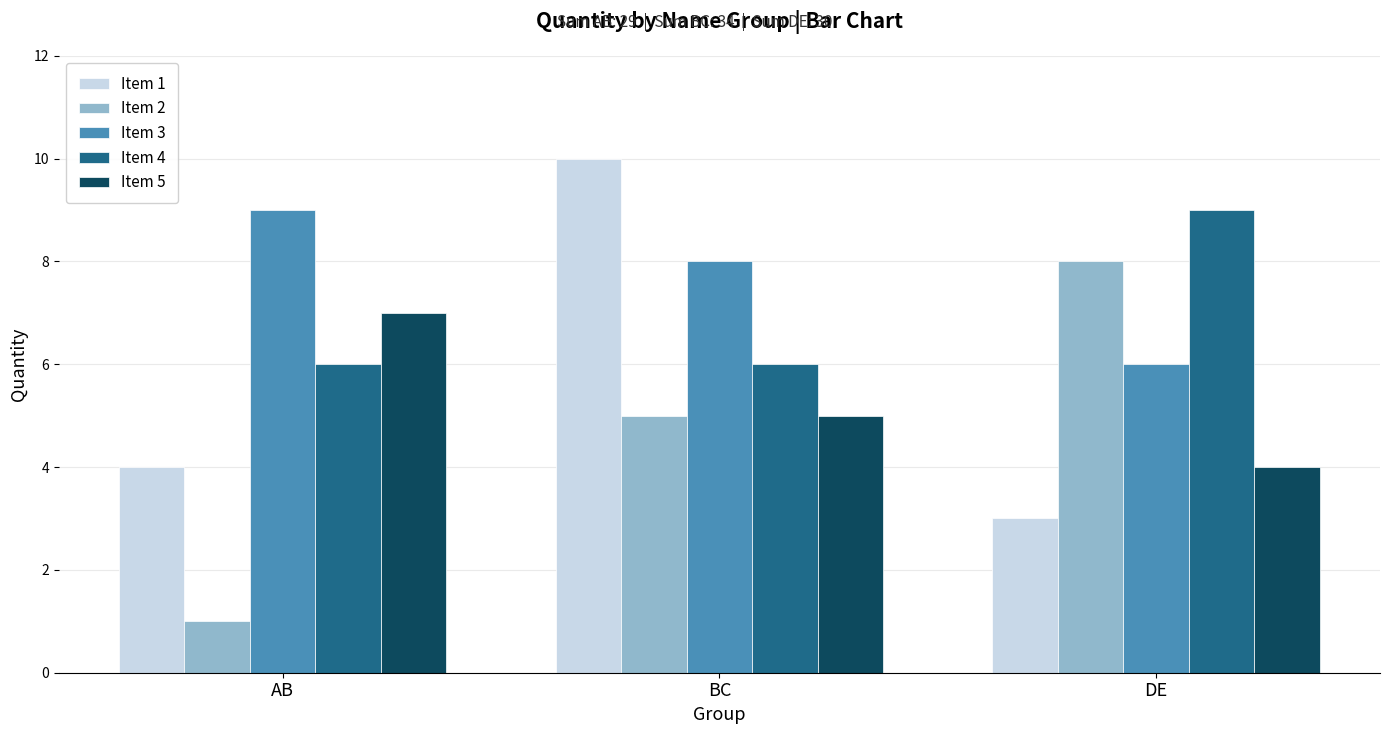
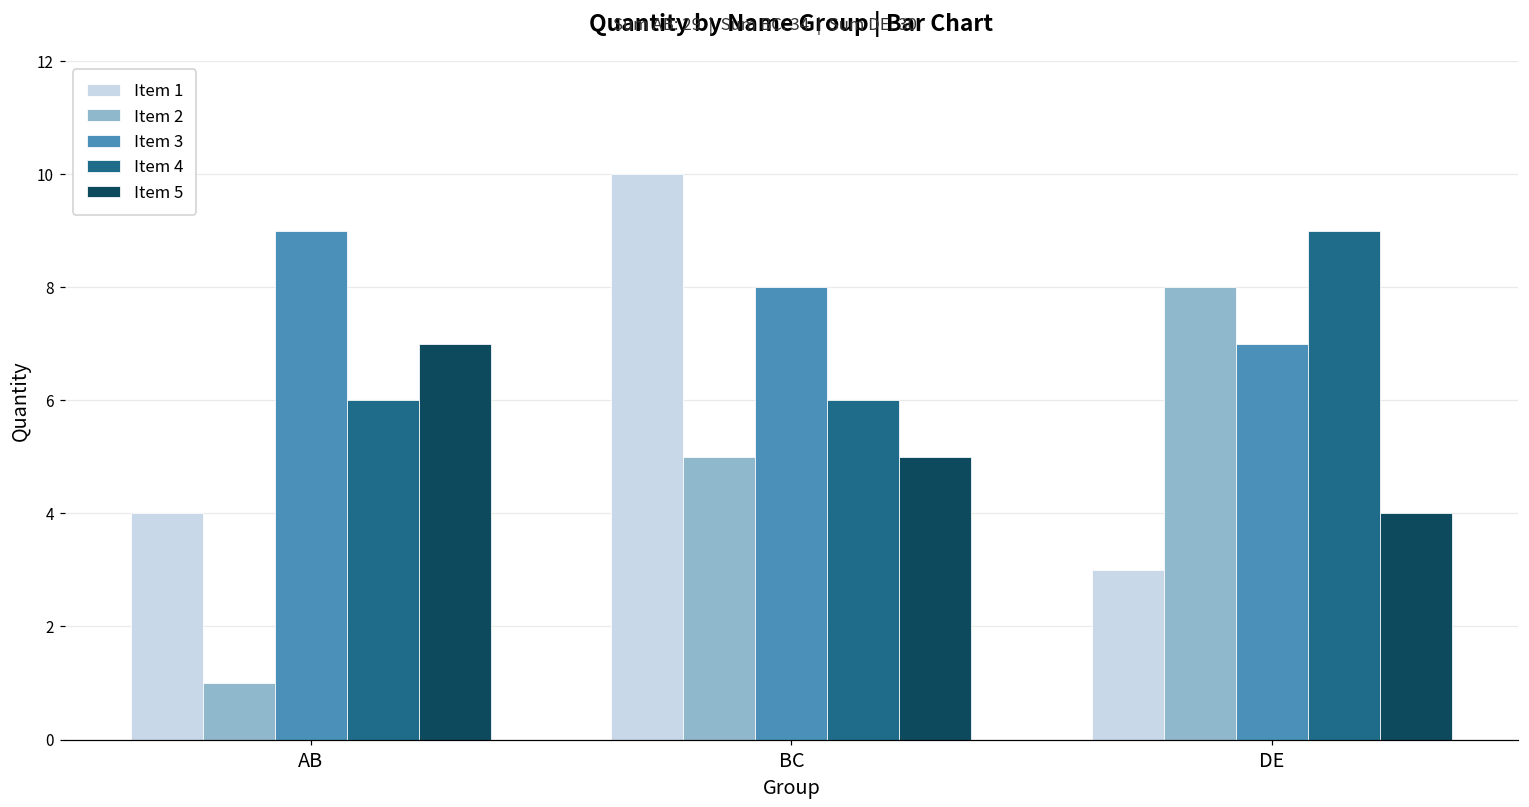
  {
    "Item 1": {
      "AB": 4,
      "BC": 10,
      "DE": 3
    },
    "Item 2": {
      "AB": 1,
      "BC": 5,
      "DE": 8
    },
    "Item 3": {
      "AB": 9,
      "BC": 8,
-     "DE": 6
+     "DE": 7
    }
  }
